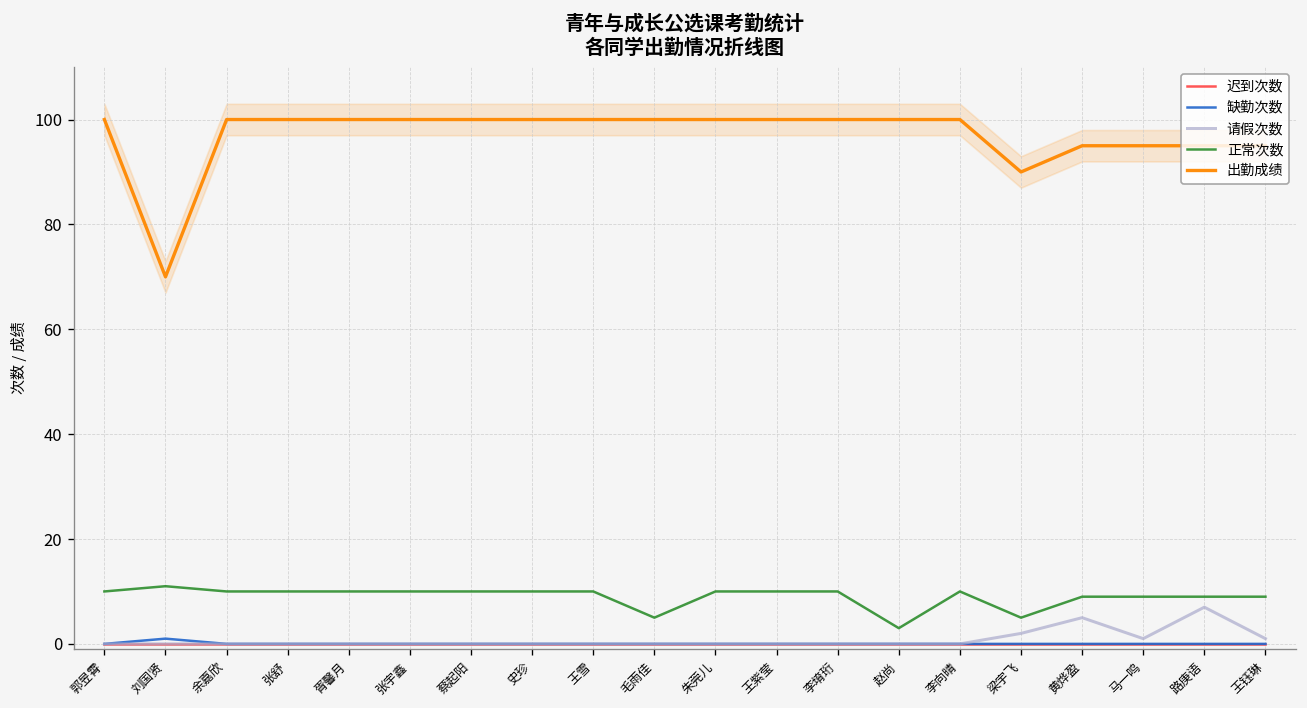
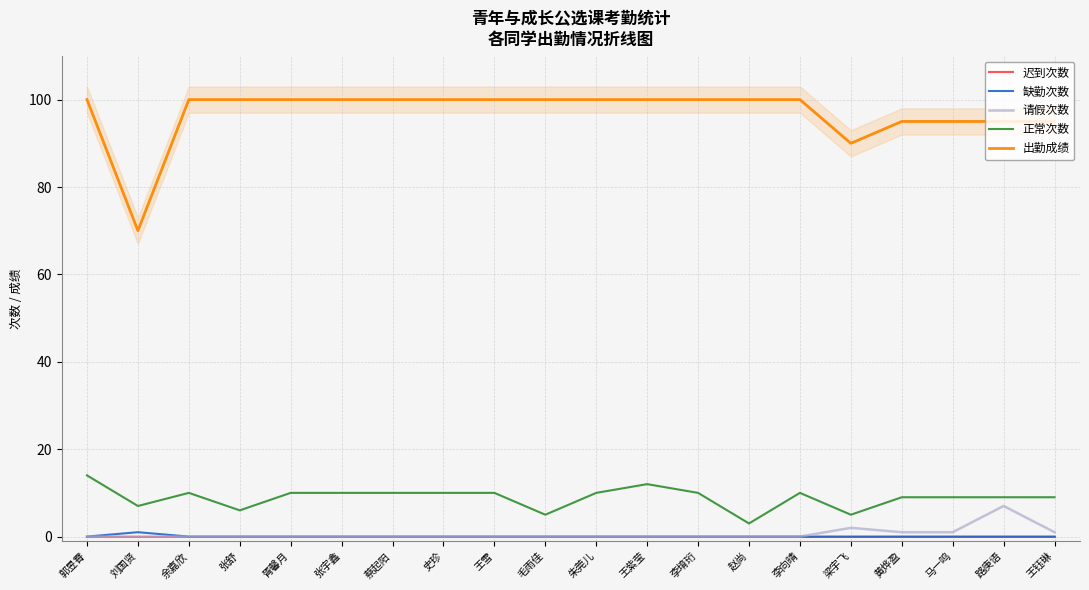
  {
    "缺勤次数": {
      "刘国贤": 1
    },
    "请假次数": {
      "梁宇飞": 2,
-     "黄烨盈": 5,
+     "黄烨盈": 1,
      "马一鸣": 1,
      "路庚语": 7,
      "王钰琳": 1
    },
    "正常次数": {
-     "郭昱霄": 10,
-     "刘国贤": 11,
+     "郭昱霄": 14,
+     "刘国贤": 7,
      "余嘉欣": 10,
-     "张舒": 10,
+     "张舒": 6,
      "胥馨月": 10,
      "张宇鑫": 10,
      "蔡起阳": 10,
      "史珍": 10,
      "王雪": 10,
      "毛雨佳": 5,
      "朱莞儿": 10,
-     "王紫莹": 10,
+     "王紫莹": 12,
      "李堉珩": 10,
      "赵尚": 3,
      "李向晴": 10,
      "梁宇飞": 5,
      "黄烨盈": 9,
      "马一鸣": 9,
      "路庚语": 9,
      "王钰琳": 9
    }
  }
